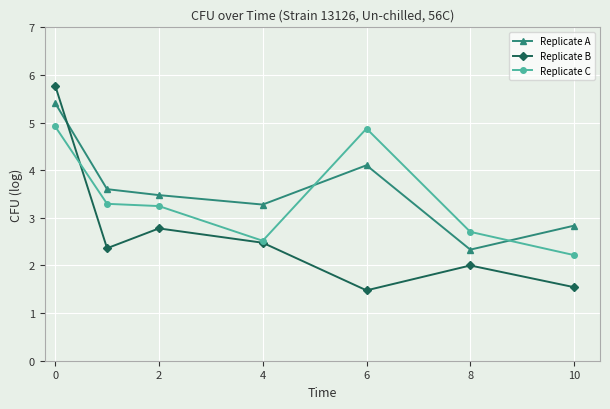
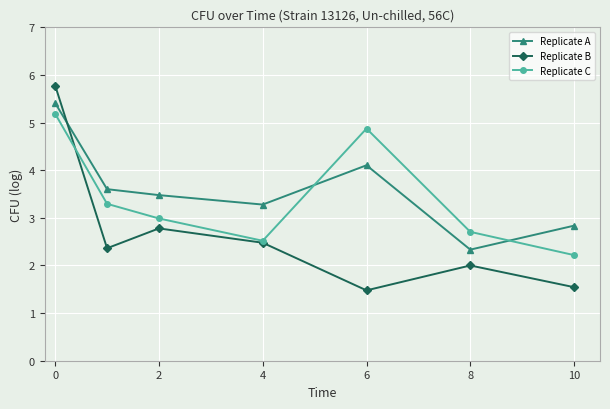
  {
    "Replicate C": {
-     "0": 4.9,
-     "2": 3.2,
+     "0": 5.2,
+     "2": 3.0,
      "6": 4.9,
      "8": 2.7,
      "10": 2.2
    }
  }
